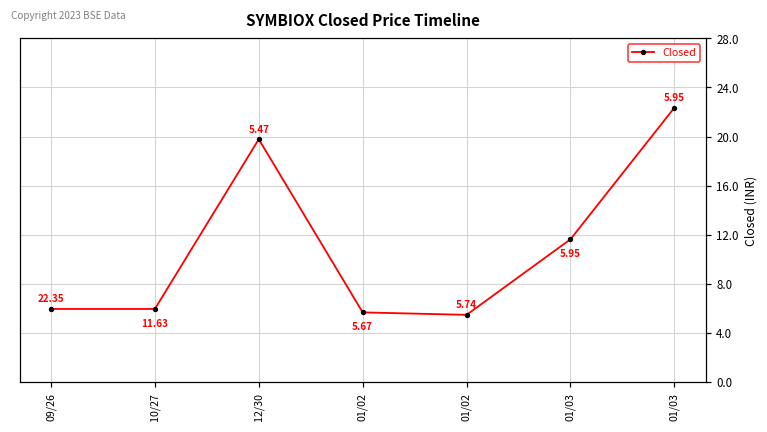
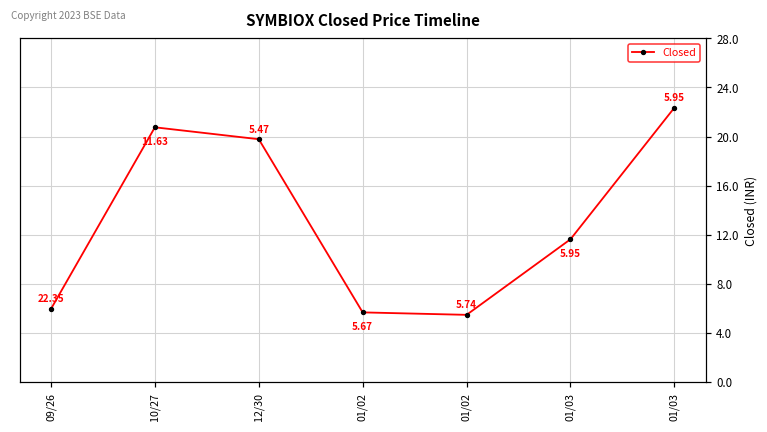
  {
-   "10/27": 6.0
+   "10/27": 20.8
  }
